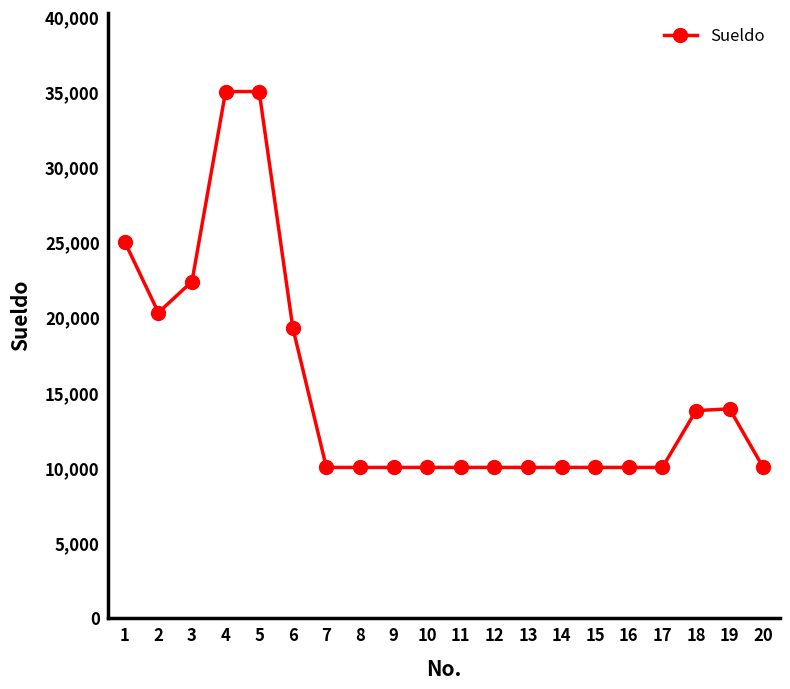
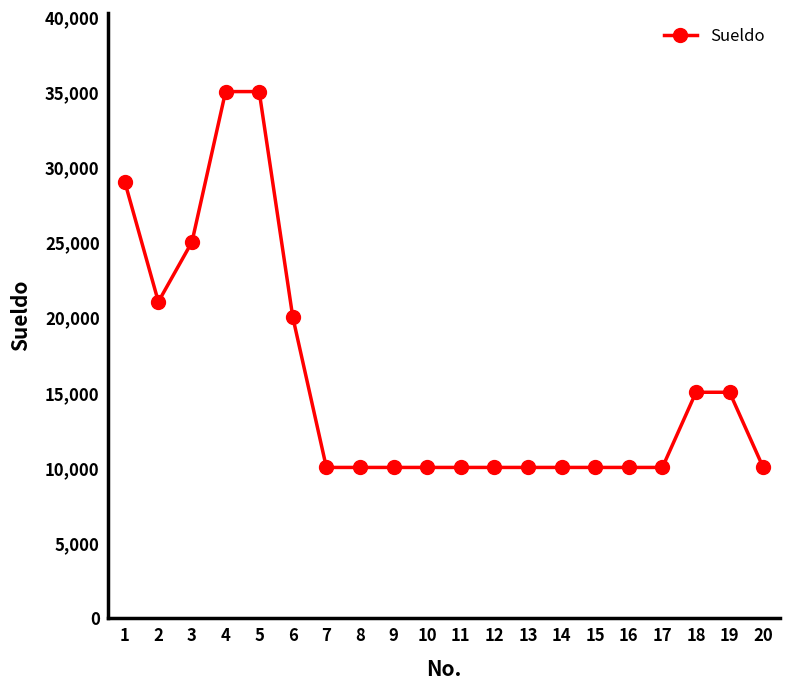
  {
-   "1": "25,000",
-   "2": "20,300",
-   "3": "22,400",
+   "1": "29,000",
+   "2": "21,000",
+   "3": "25,000",
    "4": "35,000",
    "5": "35,000",
-   "6": "19,300",
+   "6": "20,000",
    "7": "10,000",
    "8": "10,000",
    "9": "10,000",
    "10": "10,000",
    "11": "10,000",
    "12": "10,000",
    "13": "10,000",
    "14": "10,000",
    "15": "10,000",
    "16": "10,000",
    "17": "10,000",
-   "18": "13,800",
-   "19": "13,900",
+   "18": "15,000",
+   "19": "15,000",
    "20": "10,000"
  }
